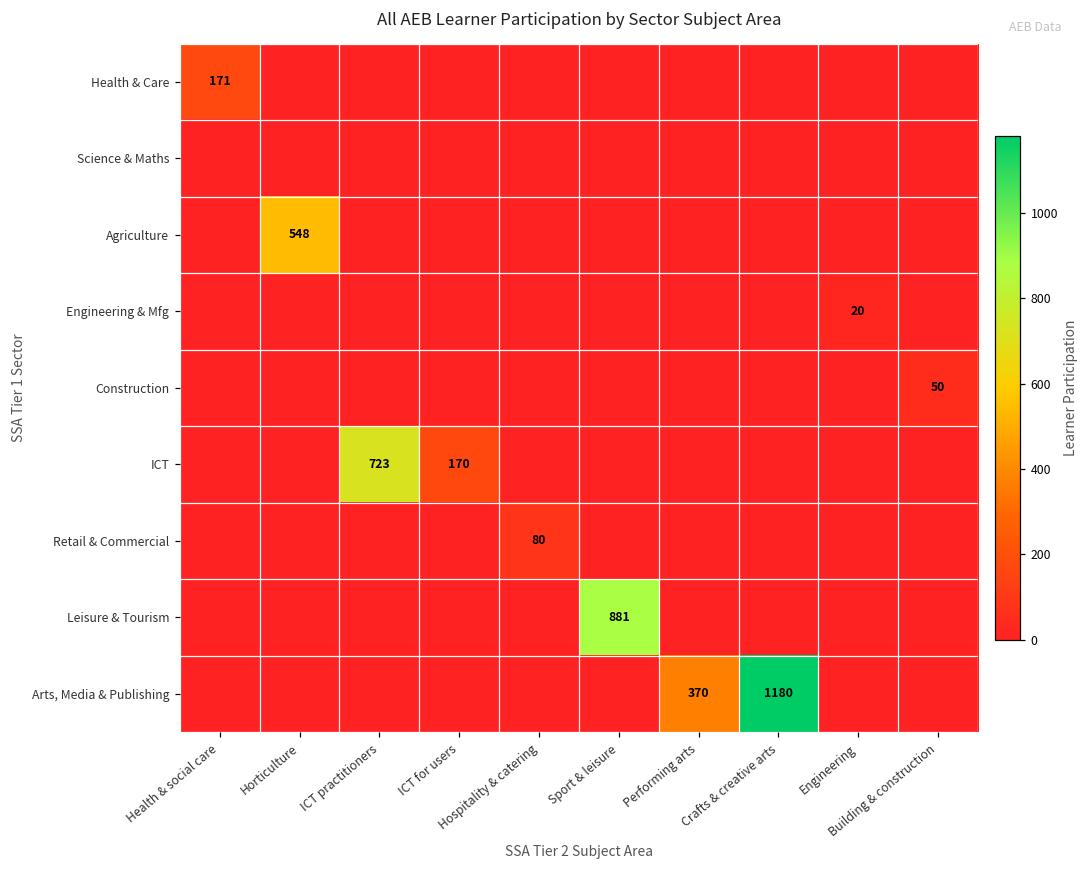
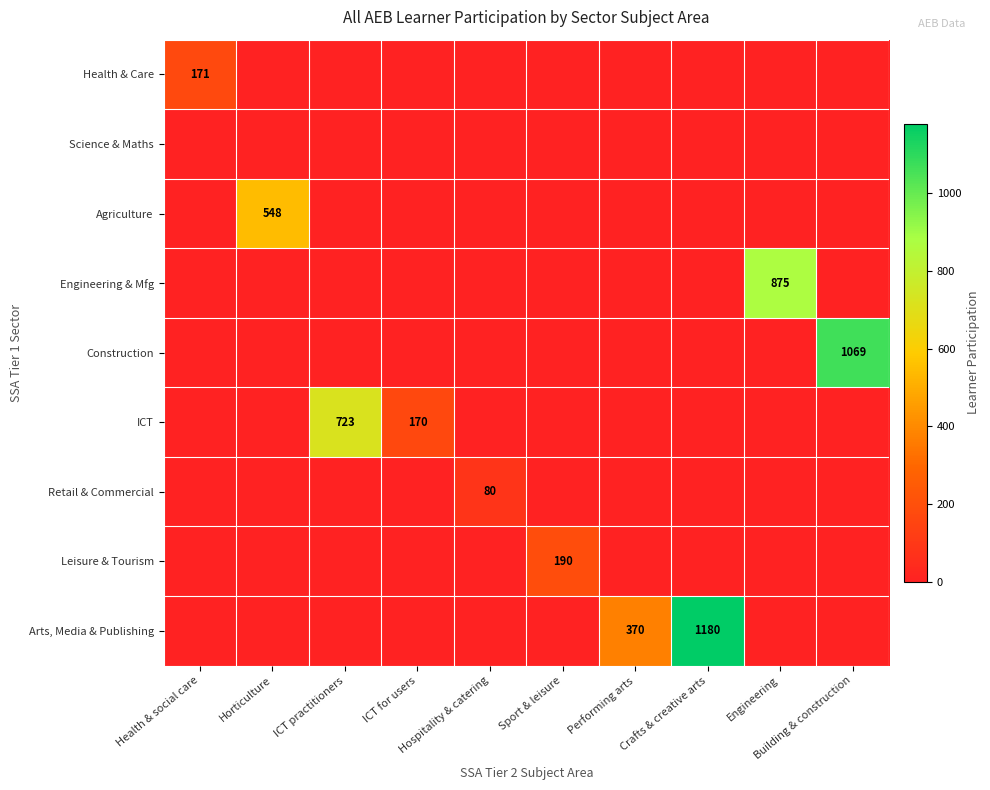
  {
    "Health & Care": {
      "Health & social care": 171
    },
    "Agriculture": {
      "Horticulture": 548
    },
    "Engineering & Mfg": {
-     "Engineering": 20
+     "Engineering": 875
    },
    "Construction": {
-     "Building & construction": 50
+     "Building & construction": 1069
    },
    "ICT": {
      "ICT practitioners": 723,
      "ICT for users": 170
    },
    "Retail & Commercial": {
      "Hospitality & catering": 80
    },
    "Leisure & Tourism": {
-     "Sport & leisure": 881
+     "Sport & leisure": 190
    },
    "Arts, Media & Publishing": {
      "Performing arts": 370,
      "Crafts & creative arts": 1180
    }
  }
